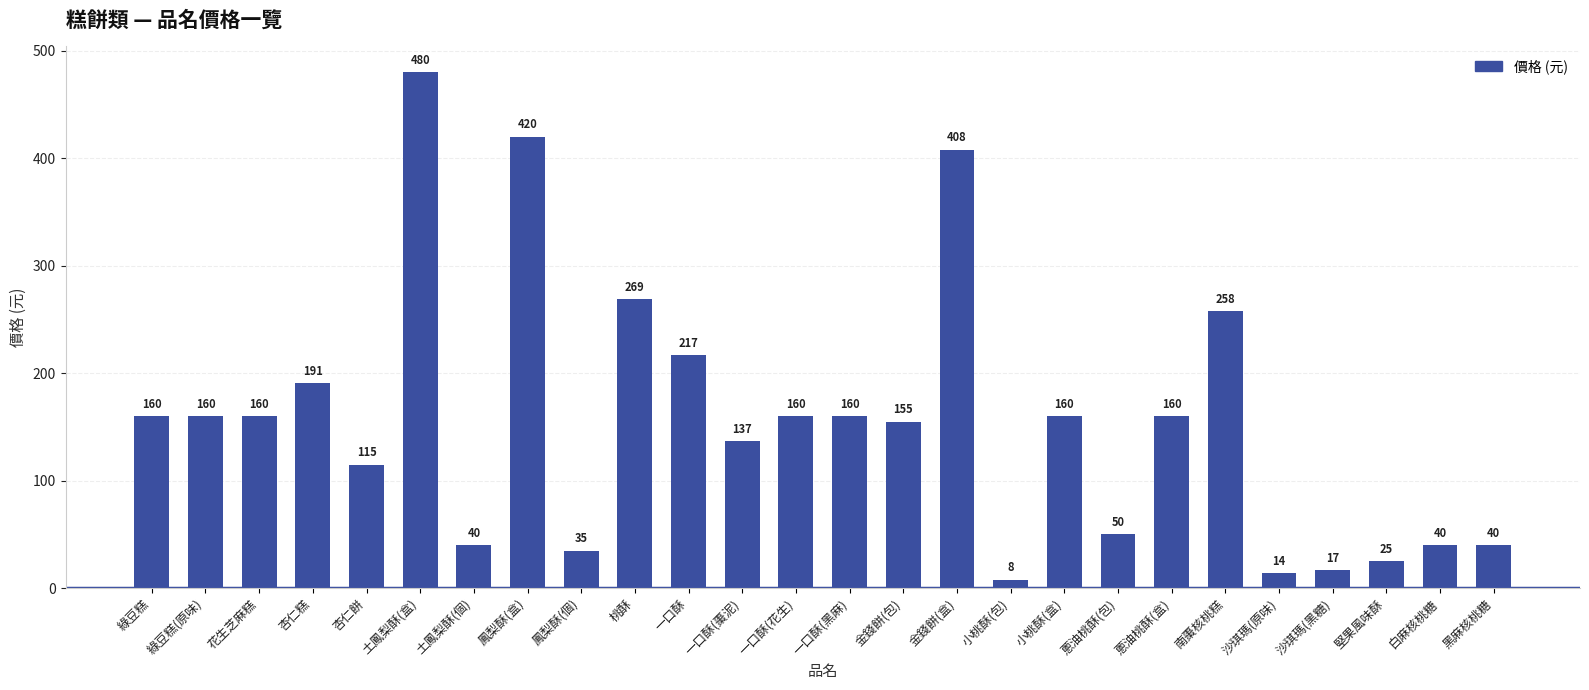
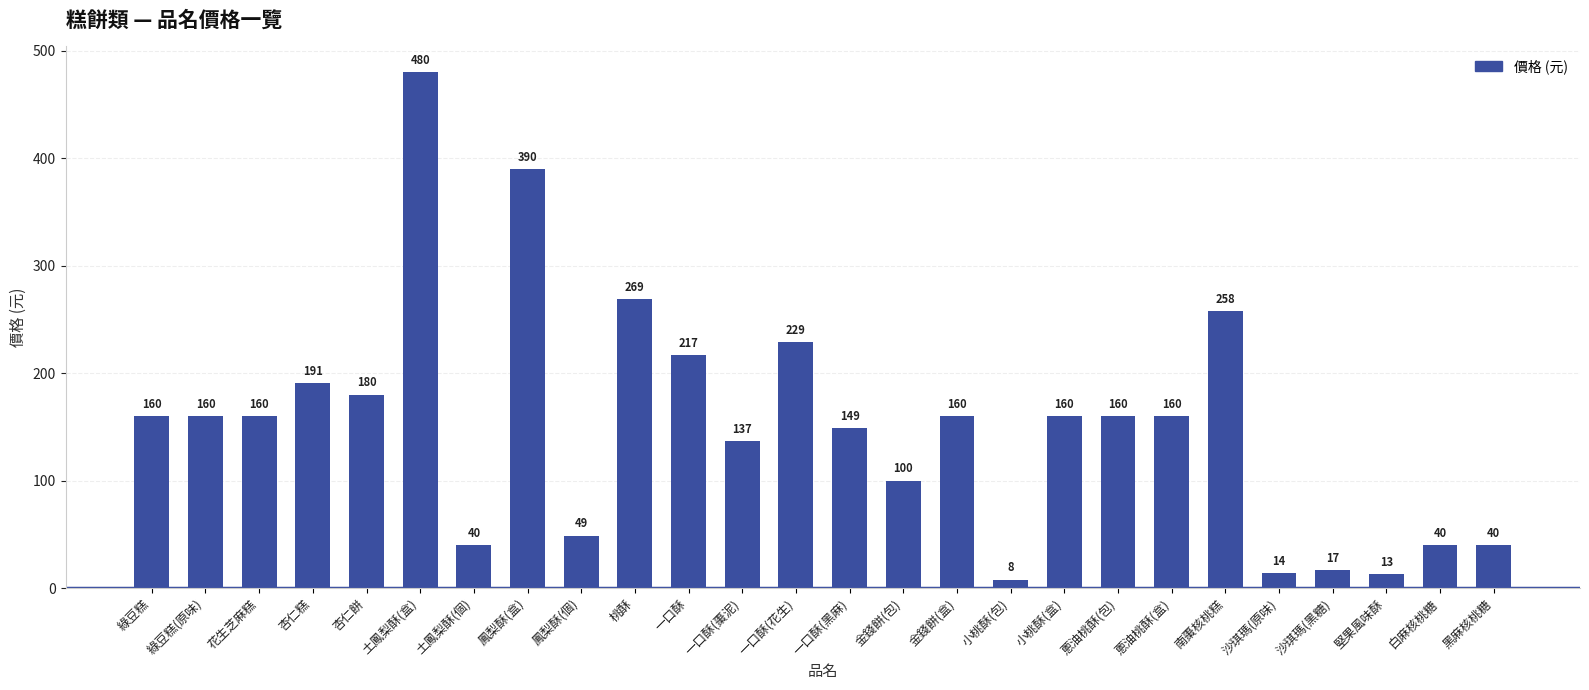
  {
    "綠豆糕": 160,
    "綠豆糕(原味)": 160,
    "花生芝麻糕": 160,
    "杏仁糕": 191,
-   "杏仁餅": 115,
+   "杏仁餅": 180,
    "土鳳梨酥(盒)": 480,
    "土鳳梨酥(個)": 40,
-   "鳳梨酥(盒)": 420,
-   "鳳梨酥(個)": 35,
+   "鳳梨酥(盒)": 390,
+   "鳳梨酥(個)": 49,
    "桃酥": 269,
    "一口酥": 217,
    "一口酥(棗泥)": 137,
-   "一口酥(花生)": 160,
-   "一口酥(黑麻)": 160,
-   "金錢餅(包)": 155,
-   "金錢餅(盒)": 408,
+   "一口酥(花生)": 229,
+   "一口酥(黑麻)": 149,
+   "金錢餅(包)": 100,
+   "金錢餅(盒)": 160,
    "小桃酥(包)": 8,
    "小桃酥(盒)": 160,
-   "蔥油桃酥(包)": 50,
+   "蔥油桃酥(包)": 160,
    "蔥油桃酥(盒)": 160,
    "南棗核桃糕": 258,
    "沙琪瑪(原味)": 14,
    "沙琪瑪(黑糖)": 17,
-   "堅果風味酥": 25,
+   "堅果風味酥": 13,
    "白麻核桃糖": 40,
    "黑麻核桃糖": 40
  }
